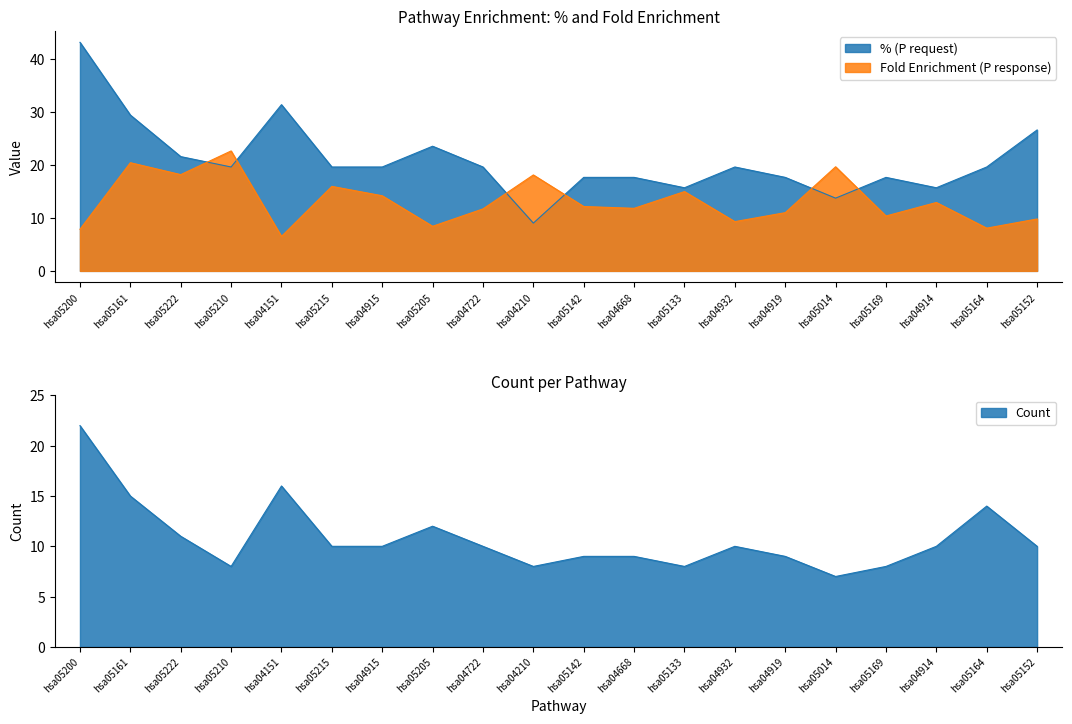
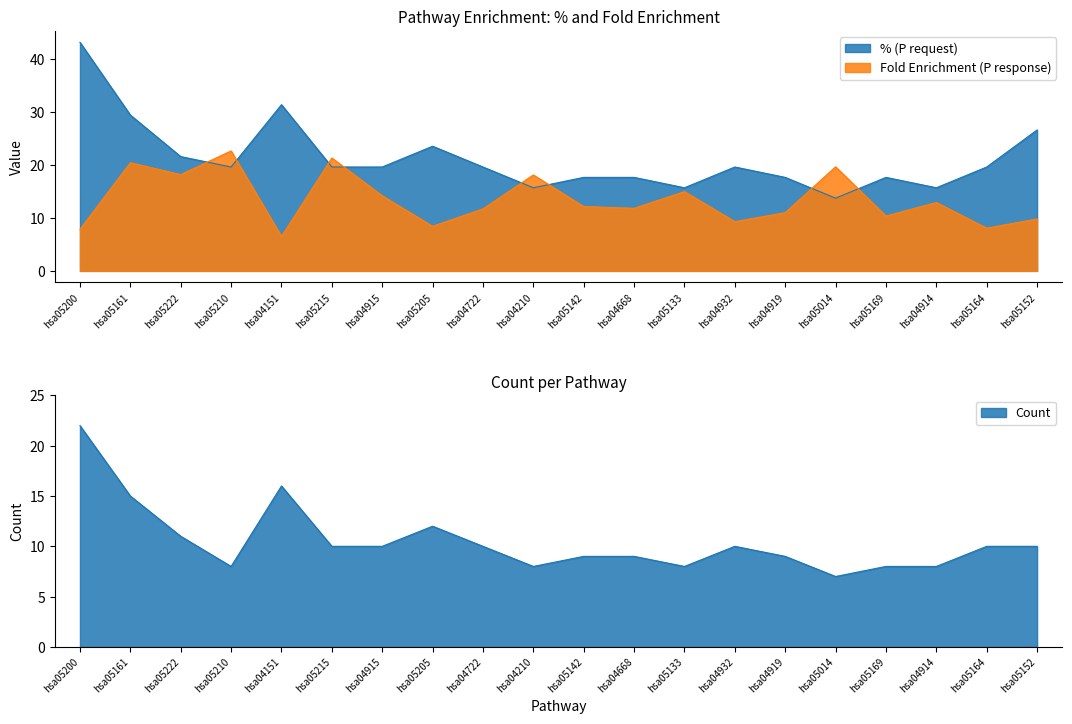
  {
    "Pathway Enrichment: % and Fold Enrichment": {
      "% (P request)": {
        "hsa05200": 43,
        "hsa05161": 29,
        "hsa05222": 22,
        "hsa05210": 20,
        "hsa04151": 31,
        "hsa05215": 20,
        "hsa04915": 20,
        "hsa05205": 24,
        "hsa04722": 20,
-       "hsa04210": 9,
+       "hsa04210": 16,
        "hsa05142": 18,
        "hsa04668": 18,
        "hsa05133": 16,
        "hsa04932": 20,
        "hsa04919": 18,
        "hsa05014": 14,
        "hsa05169": 18,
        "hsa04914": 16,
        "hsa05164": 20,
        "hsa05152": 27
      },
      "Fold Enrichment (P response)": {
        "hsa05200": 8,
        "hsa05161": 20,
        "hsa05222": 18,
        "hsa05210": 23,
        "hsa04151": 7,
-       "hsa05215": 16,
+       "hsa05215": 21,
        "hsa04915": 14,
        "hsa05205": 8,
        "hsa04722": 12,
        "hsa04210": 18,
        "hsa05142": 12,
        "hsa04668": 12,
        "hsa05133": 15,
        "hsa04932": 9,
        "hsa04919": 11,
        "hsa05014": 20,
        "hsa05169": 10,
        "hsa04914": 13,
        "hsa05164": 8,
        "hsa05152": 10
      }
    },
    "Count per Pathway": {
      "hsa05200": 22,
      "hsa05161": 15,
      "hsa05222": 11,
      "hsa05210": 8,
      "hsa04151": 16,
      "hsa05215": 10,
      "hsa04915": 10,
      "hsa05205": 12,
      "hsa04722": 10,
      "hsa04210": 8,
      "hsa05142": 9,
      "hsa04668": 9,
      "hsa05133": 8,
      "hsa04932": 10,
      "hsa04919": 9,
      "hsa05014": 7,
      "hsa05169": 8,
-     "hsa04914": 10,
-     "hsa05164": 14,
+     "hsa04914": 8,
+     "hsa05164": 10,
      "hsa05152": 10
    }
  }
